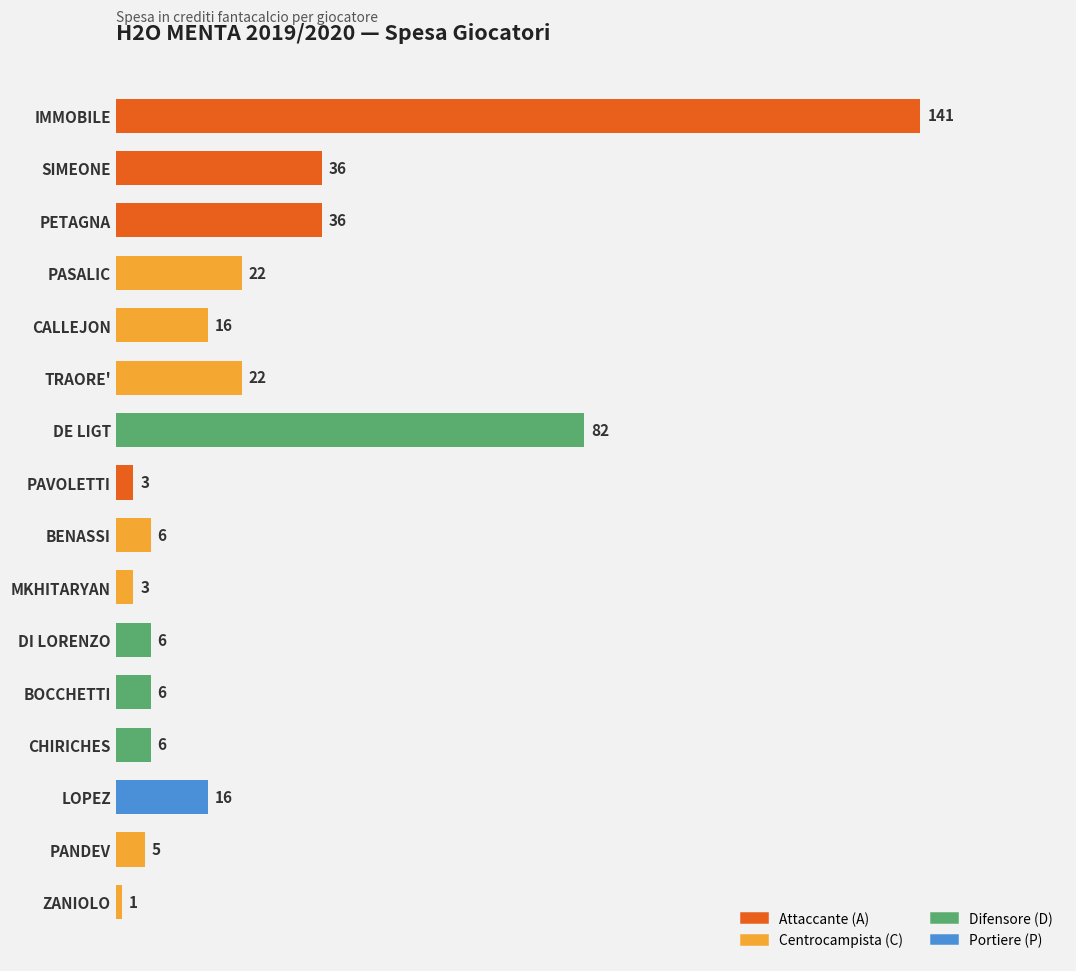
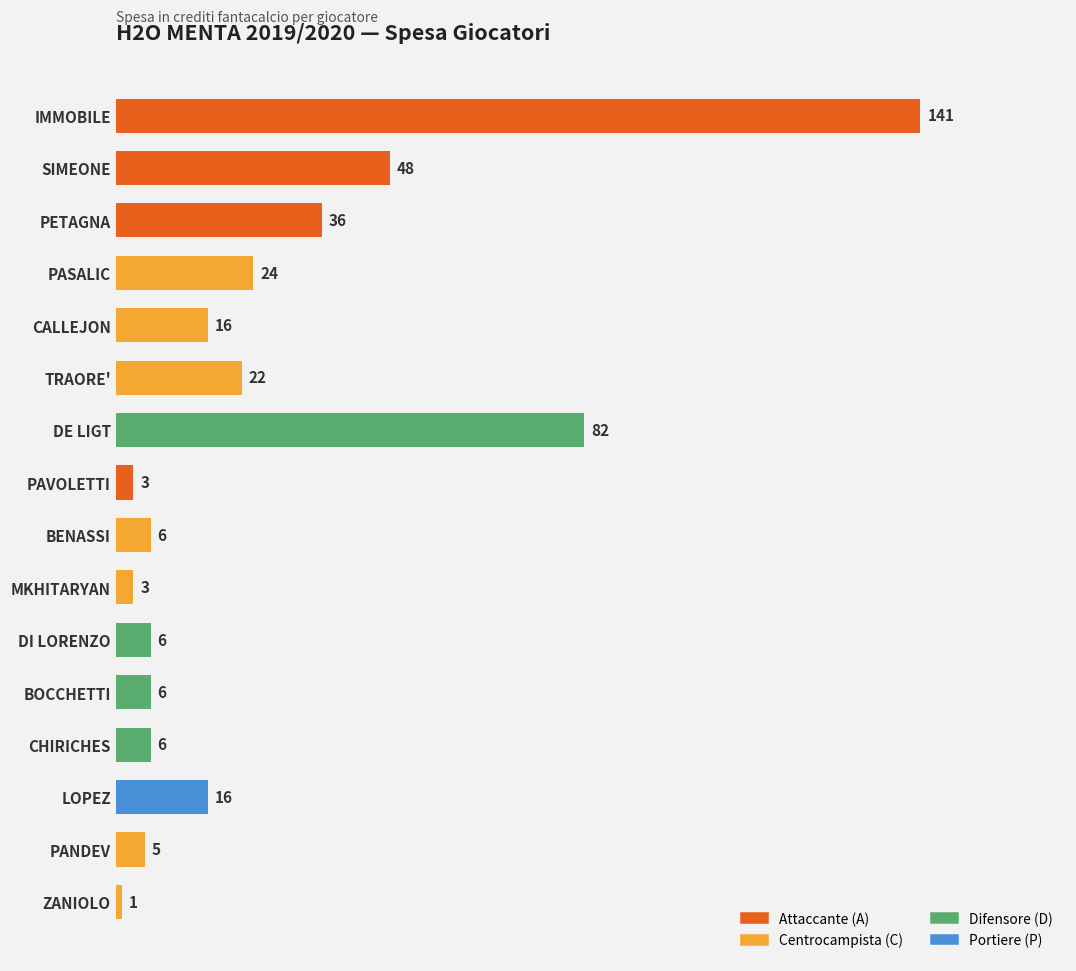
  {
    "IMMOBILE": 141,
-   "SIMEONE": 36,
+   "SIMEONE": 48,
    "PETAGNA": 36,
-   "PASALIC": 22,
+   "PASALIC": 24,
    "CALLEJON": 16,
    "TRAORE'": 22,
    "DE LIGT": 82,
    "PAVOLETTI": 3,
    "BENASSI": 6,
    "MKHITARYAN": 3,
    "DI LORENZO": 6,
    "BOCCHETTI": 6,
    "CHIRICHES": 6,
    "LOPEZ": 16,
    "PANDEV": 5,
    "ZANIOLO": 1
  }
